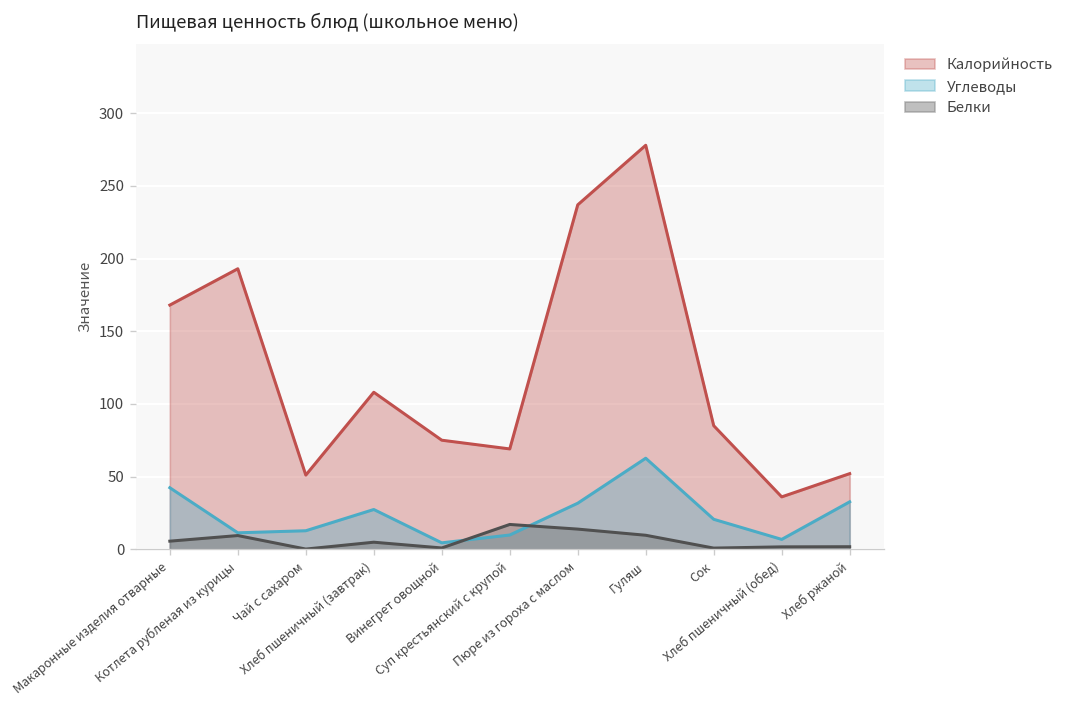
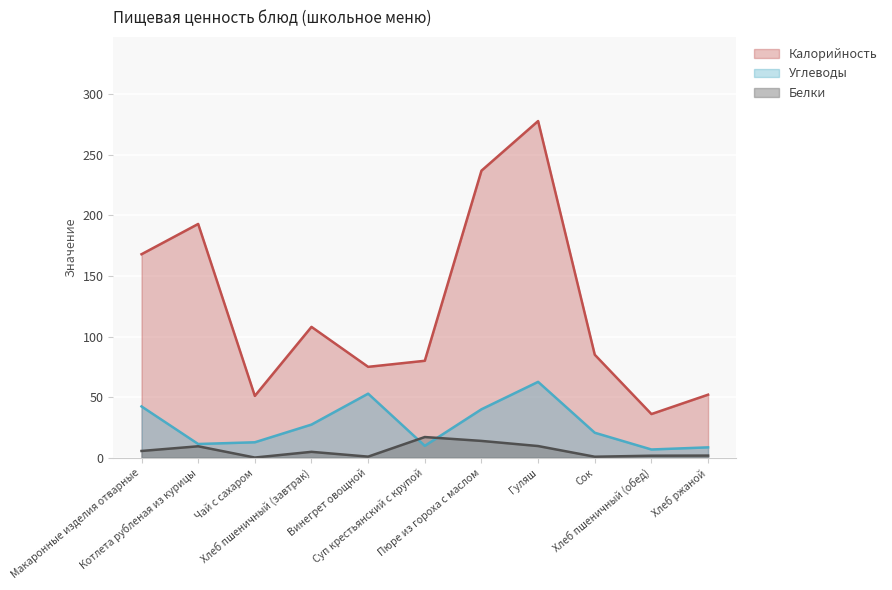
  {
    "Калорийность": {
      "Макаронные изделия отварные": 168,
      "Котлета рубленая из курицы": 193,
      "Чай с сахаром": 51,
      "Хлеб пшеничный (завтрак)": 108,
      "Винегрет овощной": 75,
-     "Суп крестьянский с крупой": 69,
+     "Суп крестьянский с крупой": 80,
      "Пюре из гороха с маслом": 237,
      "Гуляш": 278,
      "Сок": 85,
      "Хлеб пшеничный (обед)": 36,
      "Хлеб ржаной": 52
    },
    "Углеводы": {
      "Макаронные изделия отварные": 42,
      "Чай с сахаром": 13,
      "Хлеб пшеничный (завтрак)": 27,
-     "Винегрет овощной": 4,
+     "Винегрет овощной": 53,
      "Суп крестьянский с крупой": 10,
-     "Пюре из гороха с маслом": 32,
+     "Пюре из гороха с маслом": 40,
      "Гуляш": 63,
      "Сок": 21,
      "Хлеб пшеничный (обед)": 7,
-     "Хлеб ржаной": 33
+     "Хлеб ржаной": 9
    },
    "Белки": {
      "Макаронные изделия отварные": 6,
      "Чай с сахаром": 0,
      "Хлеб пшеничный (завтрак)": 5,
      "Винегрет овощной": 1,
      "Суп крестьянский с крупой": 17,
      "Пюре из гороха с маслом": 14,
      "Гуляш": 10,
      "Сок": 1,
      "Хлеб пшеничный (обед)": 2,
      "Хлеб ржаной": 2
    }
  }
